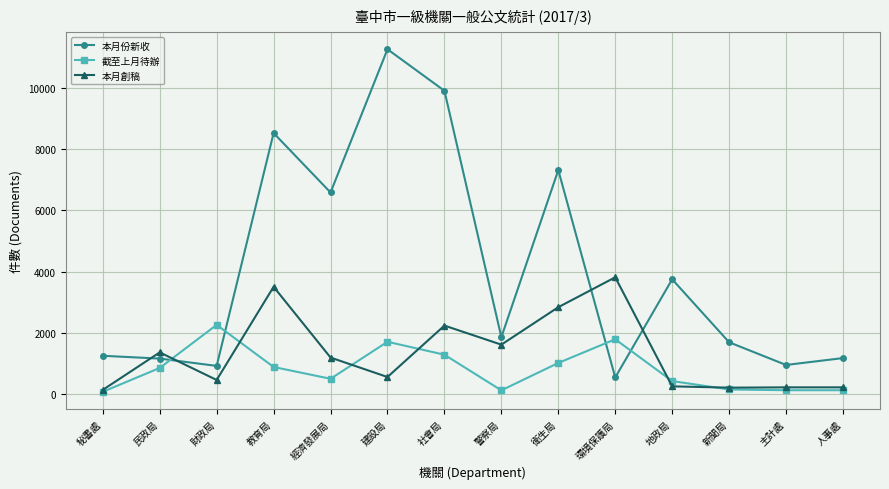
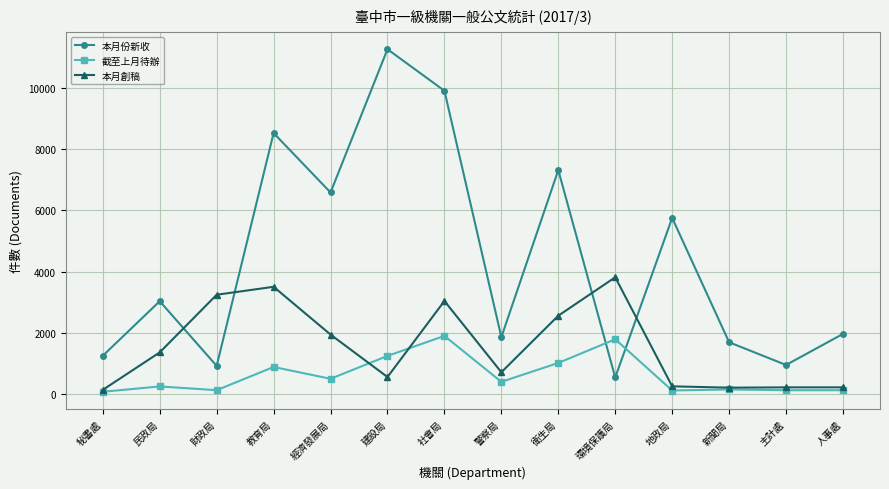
  {
    "本月份新收": {
      "秘書處": 1200,
-     "民政局": 1200,
+     "民政局": 3000,
      "財政局": 900,
      "教育局": 8500,
      "經濟發展局": 6600,
      "建設局": 11300,
      "社會局": 9900,
      "警察局": 1900,
      "衛生局": 7300,
      "環境保護局": 500,
-     "地政局": 3700,
+     "地政局": 5800,
      "新聞局": 1700,
      "主計處": 900,
-     "人事處": 1200
+     "人事處": 2000
    },
    "截至上月待辦": {
-     "民政局": 800,
-     "財政局": 2300,
+     "民政局": 200,
+     "財政局": 100,
      "教育局": 900,
      "經濟發展局": 500,
-     "建設局": 1700,
-     "社會局": 1300,
-     "警察局": 100,
+     "建設局": 1200,
+     "社會局": 1900,
+     "警察局": 400,
      "衛生局": 1000,
      "環境保護局": 1800,
-     "地政局": 400,
+     "地政局": 100,
      "主計處": 100,
      "人事處": 100
    },
    "本月創稿": {
      "民政局": 1400,
-     "財政局": 500,
+     "財政局": 3200,
      "教育局": 3500,
-     "經濟發展局": 1200,
+     "經濟發展局": 1900,
      "建設局": 600,
-     "社會局": 2200,
-     "警察局": 1600,
-     "衛生局": 2800,
+     "社會局": 3000,
+     "警察局": 700,
+     "衛生局": 2600,
      "環境保護局": 3800,
      "地政局": 200,
      "主計處": 200,
      "人事處": 200
    }
  }
